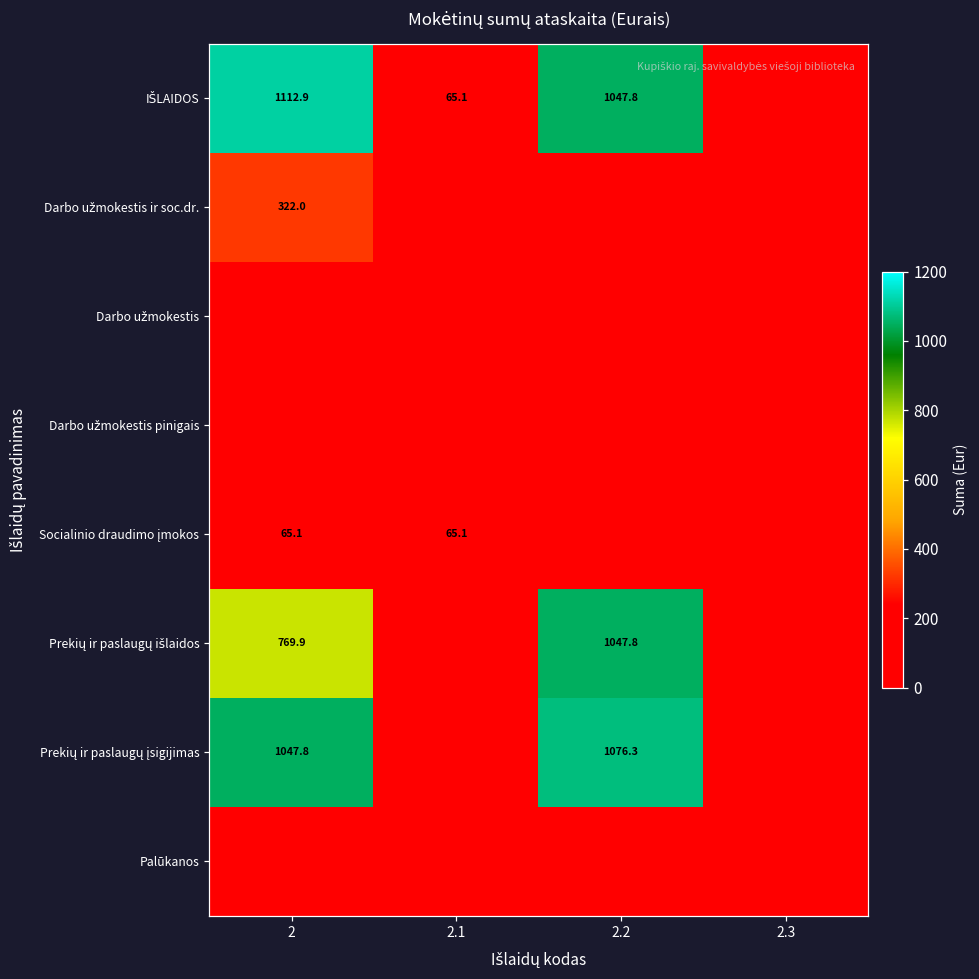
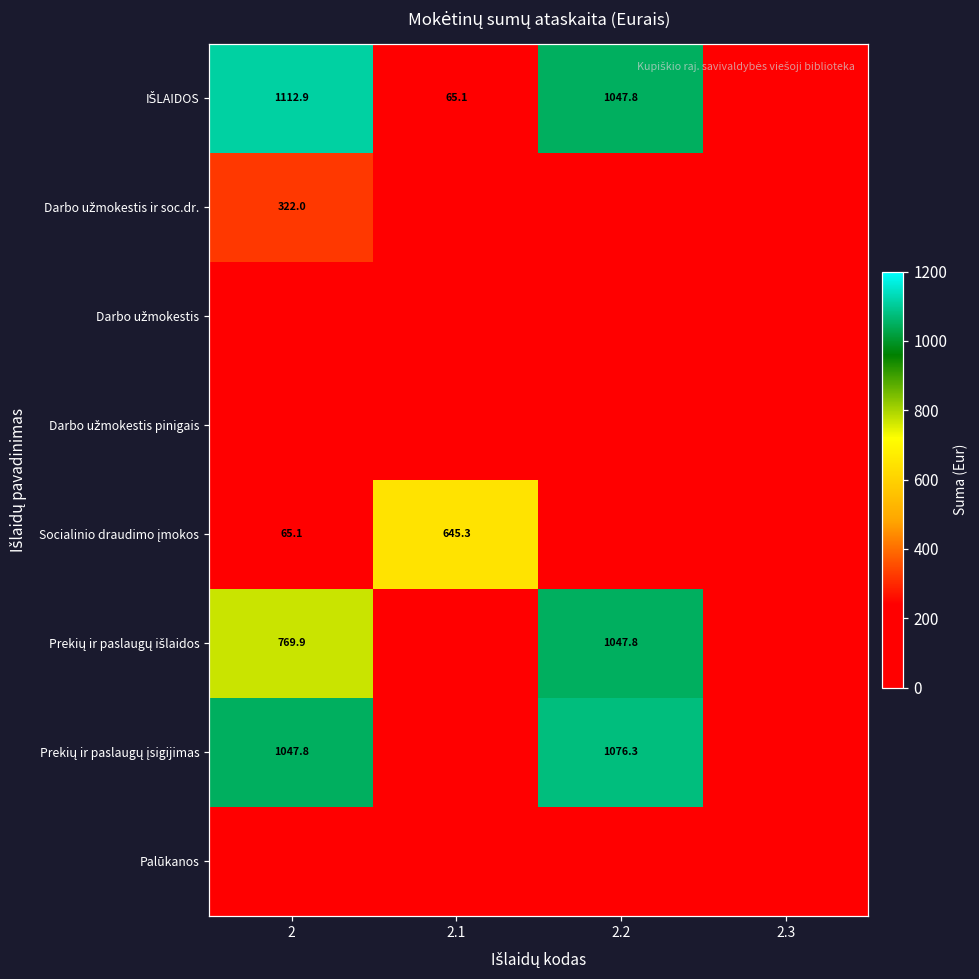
  {
    "IŠLAIDOS": {
      "2": 1112.9,
      "2.1": 65.1,
      "2.2": 1047.8
    },
    "Darbo užmokestis ir soc.dr.": {
      "2": 322.0
    },
    "Socialinio draudimo įmokos": {
      "2": 65.1,
-     "2.1": 65.1
+     "2.1": 645.3
    },
    "Prekių ir paslaugų išlaidos": {
      "2": 769.9,
      "2.2": 1047.8
    },
    "Prekių ir paslaugų įsigijimas": {
      "2": 1047.8,
      "2.2": 1076.3
    }
  }
